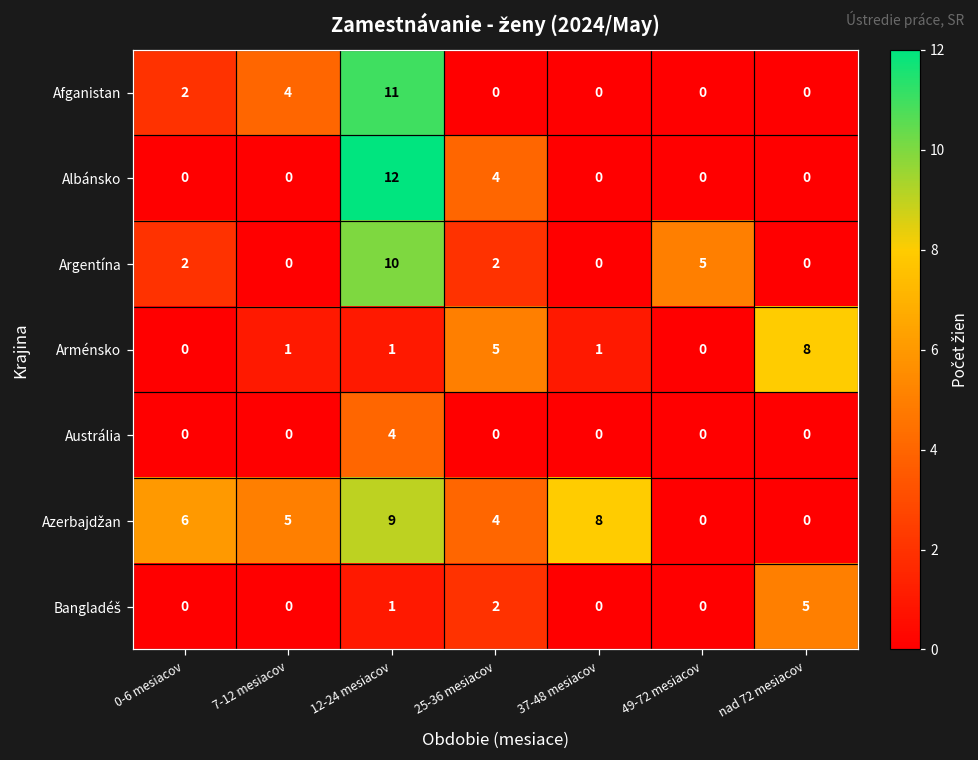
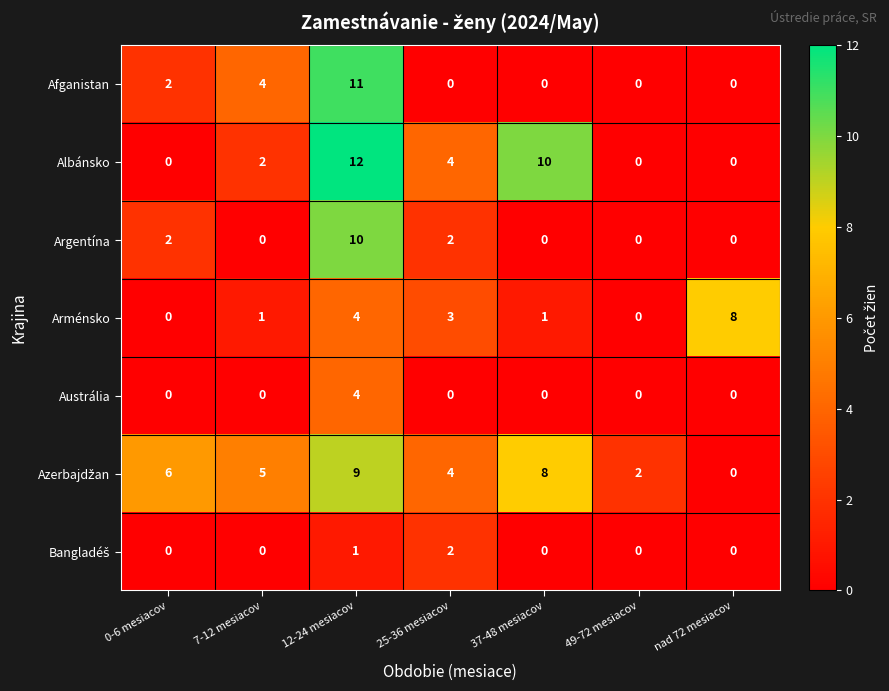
  {
    "Afganistan": {
      "0-6 mesiacov": 2,
      "7-12 mesiacov": 4,
      "12-24 mesiacov": 11,
      "25-36 mesiacov": 0,
      "37-48 mesiacov": 0,
      "49-72 mesiacov": 0,
      "nad 72 mesiacov": 0
    },
    "Albánsko": {
      "0-6 mesiacov": 0,
-     "7-12 mesiacov": 0,
+     "7-12 mesiacov": 2,
      "12-24 mesiacov": 12,
      "25-36 mesiacov": 4,
-     "37-48 mesiacov": 0,
+     "37-48 mesiacov": 10,
      "49-72 mesiacov": 0,
      "nad 72 mesiacov": 0
    },
    "Argentína": {
      "0-6 mesiacov": 2,
      "7-12 mesiacov": 0,
      "12-24 mesiacov": 10,
      "25-36 mesiacov": 2,
      "37-48 mesiacov": 0,
-     "49-72 mesiacov": 5,
+     "49-72 mesiacov": 0,
      "nad 72 mesiacov": 0
    },
    "Arménsko": {
      "0-6 mesiacov": 0,
      "7-12 mesiacov": 1,
-     "12-24 mesiacov": 1,
-     "25-36 mesiacov": 5,
+     "12-24 mesiacov": 4,
+     "25-36 mesiacov": 3,
      "37-48 mesiacov": 1,
      "49-72 mesiacov": 0,
      "nad 72 mesiacov": 8
    },
    "Austrália": {
      "0-6 mesiacov": 0,
      "7-12 mesiacov": 0,
      "12-24 mesiacov": 4,
      "25-36 mesiacov": 0,
      "37-48 mesiacov": 0,
      "49-72 mesiacov": 0,
      "nad 72 mesiacov": 0
    },
    "Azerbajdžan": {
      "0-6 mesiacov": 6,
      "7-12 mesiacov": 5,
      "12-24 mesiacov": 9,
      "25-36 mesiacov": 4,
      "37-48 mesiacov": 8,
-     "49-72 mesiacov": 0,
+     "49-72 mesiacov": 2,
      "nad 72 mesiacov": 0
    },
    "Bangladéš": {
      "0-6 mesiacov": 0,
      "7-12 mesiacov": 0,
      "12-24 mesiacov": 1,
      "25-36 mesiacov": 2,
      "37-48 mesiacov": 0,
      "49-72 mesiacov": 0,
-     "nad 72 mesiacov": 5
+     "nad 72 mesiacov": 0
    }
  }
